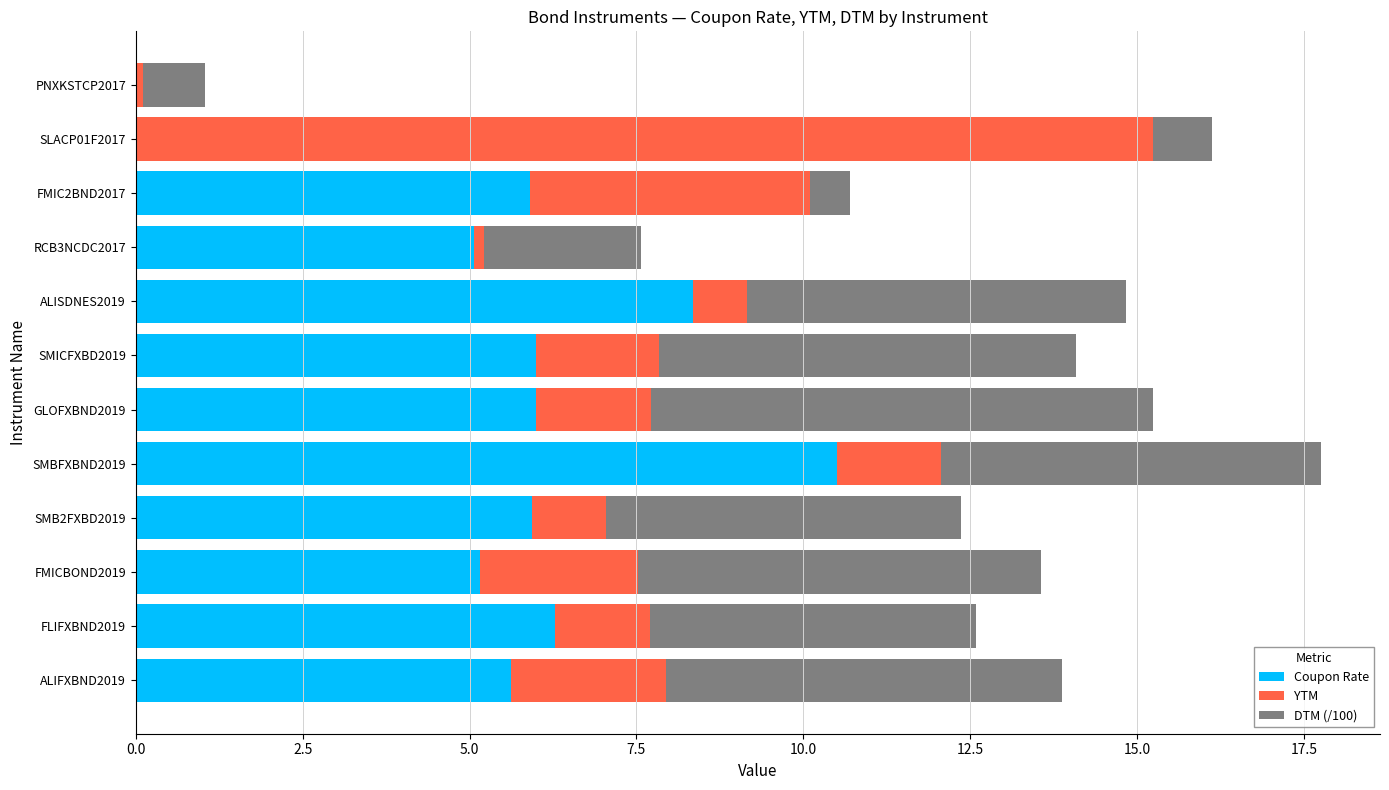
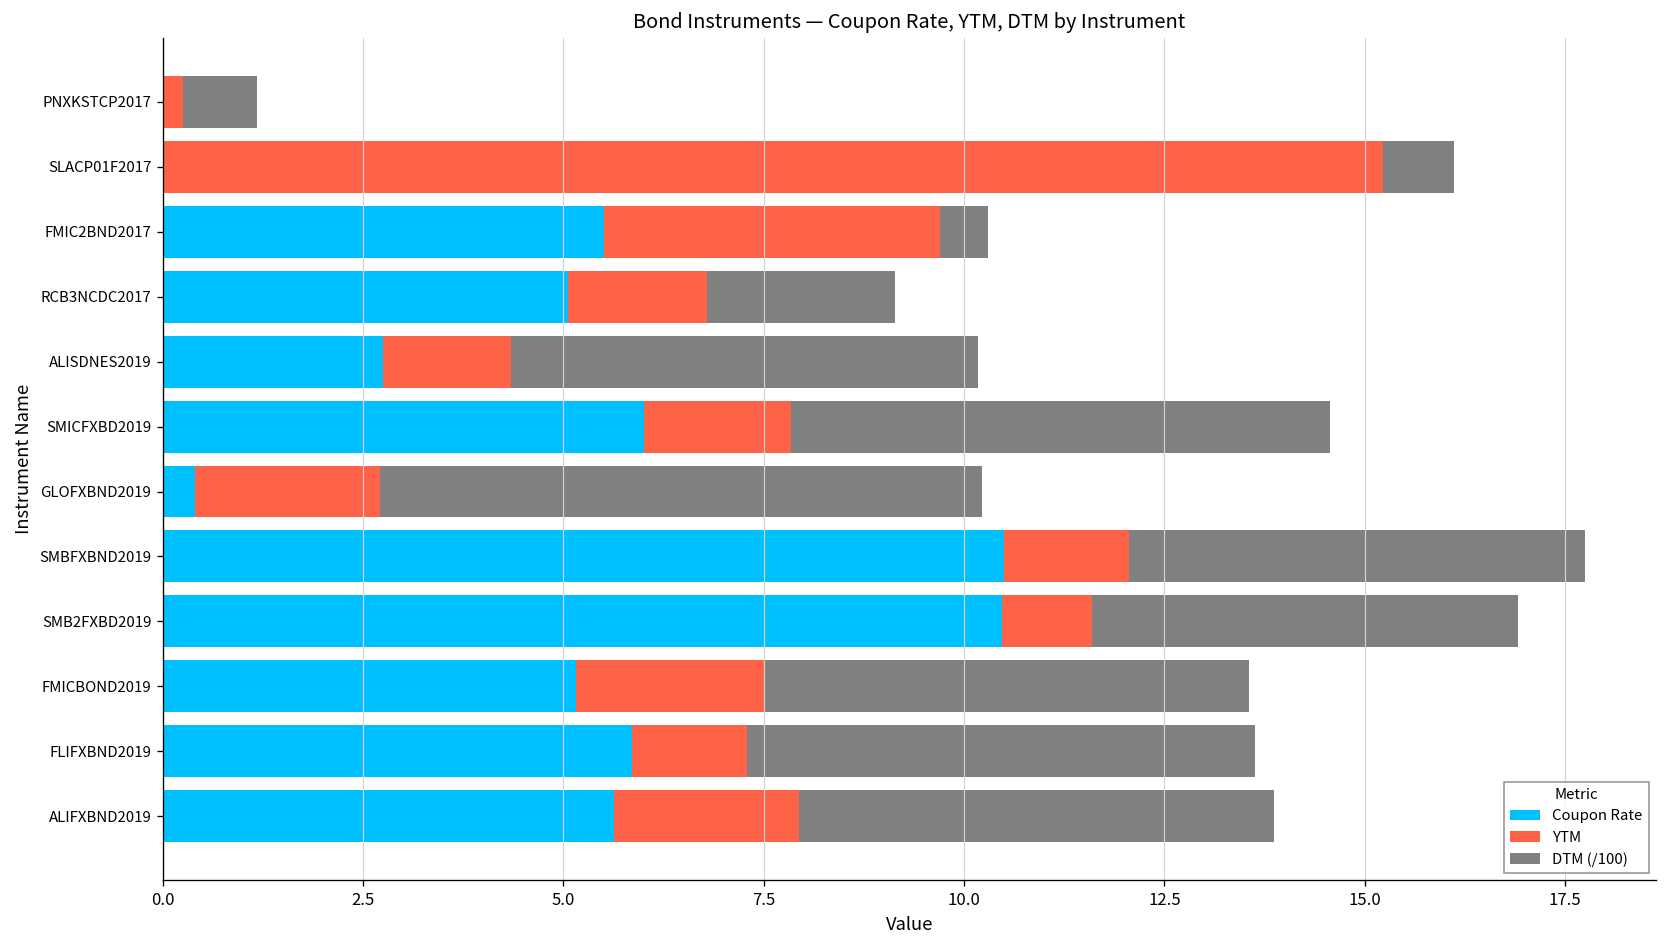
  {
    "Coupon Rate": {
      "PNXKSTCP2017": 0.0,
      "SLACP01F2017": 0.0,
-     "FMIC2BND2017": 5.9,
+     "FMIC2BND2017": 5.5,
      "RCB3NCDC2017": 5.1,
-     "ALISDNES2019": 8.4,
+     "ALISDNES2019": 2.8,
      "SMICFXBD2019": 6.0,
-     "GLOFXBND2019": 6.0,
+     "GLOFXBND2019": 0.4,
      "SMBFXBND2019": 10.5,
-     "SMB2FXBD2019": 5.9,
+     "SMB2FXBD2019": 10.5,
      "FMICBOND2019": 5.2,
-     "FLIFXBND2019": 6.3,
+     "FLIFXBND2019": 5.9,
      "ALIFXBND2019": 5.6
    },
    "YTM": {
-     "PNXKSTCP2017": 0.1,
+     "PNXKSTCP2017": 0.3,
      "SLACP01F2017": 15.2,
      "FMIC2BND2017": 4.2,
-     "RCB3NCDC2017": 0.2,
-     "ALISDNES2019": 0.8,
+     "RCB3NCDC2017": 1.7,
+     "ALISDNES2019": 1.6,
      "SMICFXBD2019": 1.8,
-     "GLOFXBND2019": 1.7,
+     "GLOFXBND2019": 2.3,
      "SMBFXBND2019": 1.6,
      "SMB2FXBD2019": 1.1,
      "FMICBOND2019": 2.4,
      "FLIFXBND2019": 1.4,
      "ALIFXBND2019": 2.3
    },
    "DTM (/100)": {
      "PNXKSTCP2017": 0.9,
      "SLACP01F2017": 0.9,
      "FMIC2BND2017": 0.6,
      "RCB3NCDC2017": 2.3,
-     "ALISDNES2019": 5.7,
-     "SMICFXBD2019": 6.2,
+     "ALISDNES2019": 5.8,
+     "SMICFXBD2019": 6.7,
      "GLOFXBND2019": 7.5,
      "SMBFXBND2019": 5.7,
      "SMB2FXBD2019": 5.3,
      "FMICBOND2019": 6.0,
-     "FLIFXBND2019": 4.9,
+     "FLIFXBND2019": 6.4,
      "ALIFXBND2019": 5.9
    }
  }
